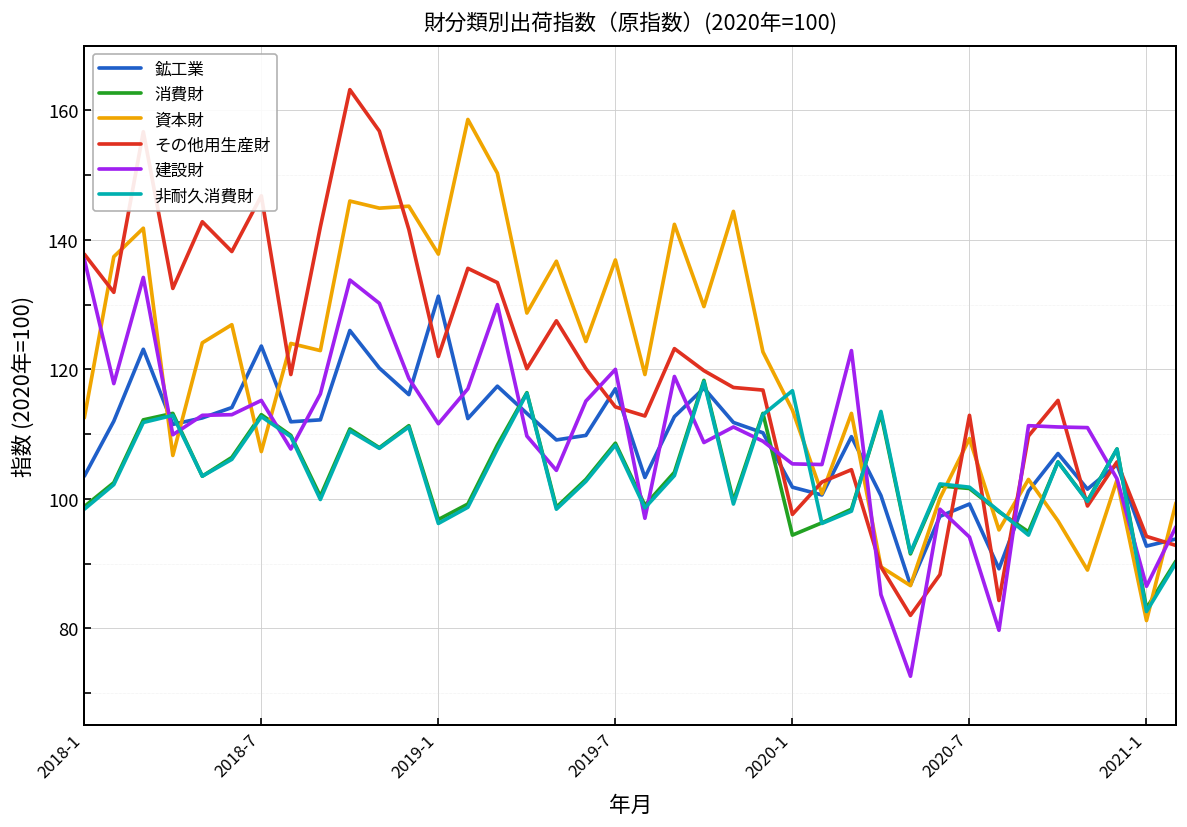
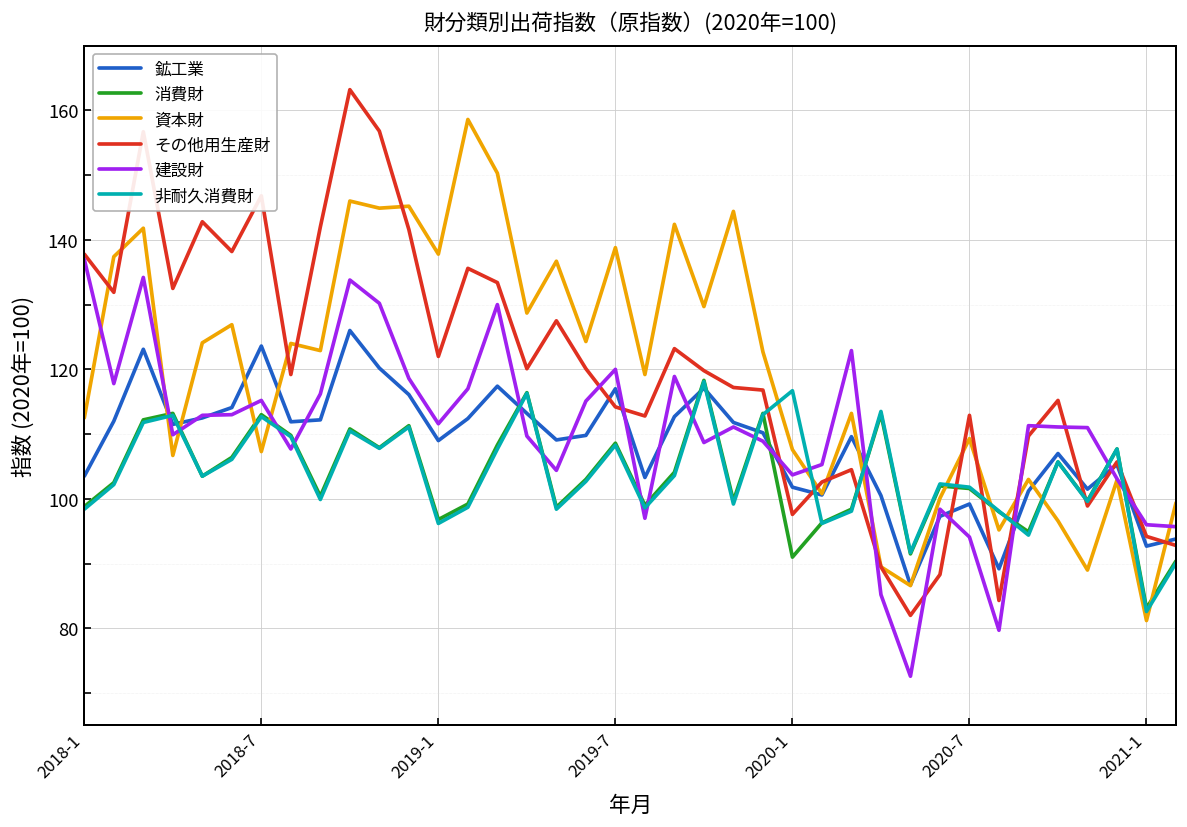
  {
    "鉱工業": {
      "2018-1": 104,
      "2018-7": 124,
-     "2019-1": 131,
+     "2019-1": 109,
      "2019-7": 117,
      "2020-1": 102,
      "2020-7": 99,
      "2021-1": 93
    },
    "消費財": {
      "2019-1": 97,
-     "2020-1": 94,
+     "2020-1": 91,
      "2021-1": 83
    },
    "資本財": {
      "2018-1": 113,
      "2018-7": 107,
      "2019-1": 138,
-     "2019-7": 137,
-     "2020-1": 114,
+     "2019-7": 139,
+     "2020-1": 108,
      "2020-7": 109,
      "2021-1": 81
    },
    "その他用生産財": {
      "2018-1": 138,
      "2019-1": 122,
      "2019-7": 114,
      "2020-1": 98,
      "2020-7": 113,
      "2021-1": 94
    },
    "建設財": {
      "2018-1": 137,
      "2018-7": 115,
      "2019-1": 112,
      "2019-7": 120,
-     "2020-1": 105,
+     "2020-1": 104,
      "2020-7": 94,
-     "2021-1": 87
+     "2021-1": 96
    },
    "非耐久消費財": {
      "2019-1": 96,
      "2020-1": 117,
      "2021-1": 83
    }
  }
